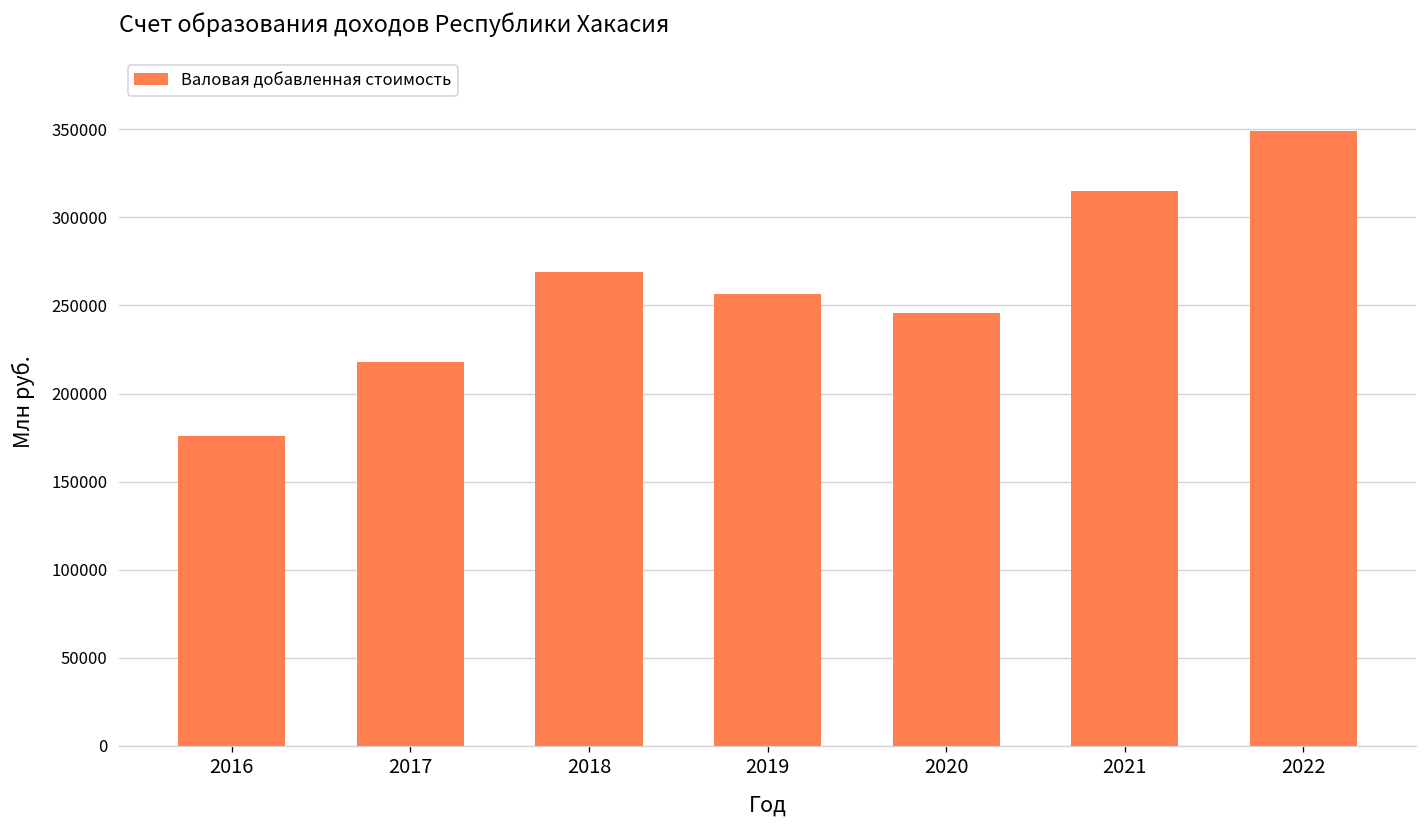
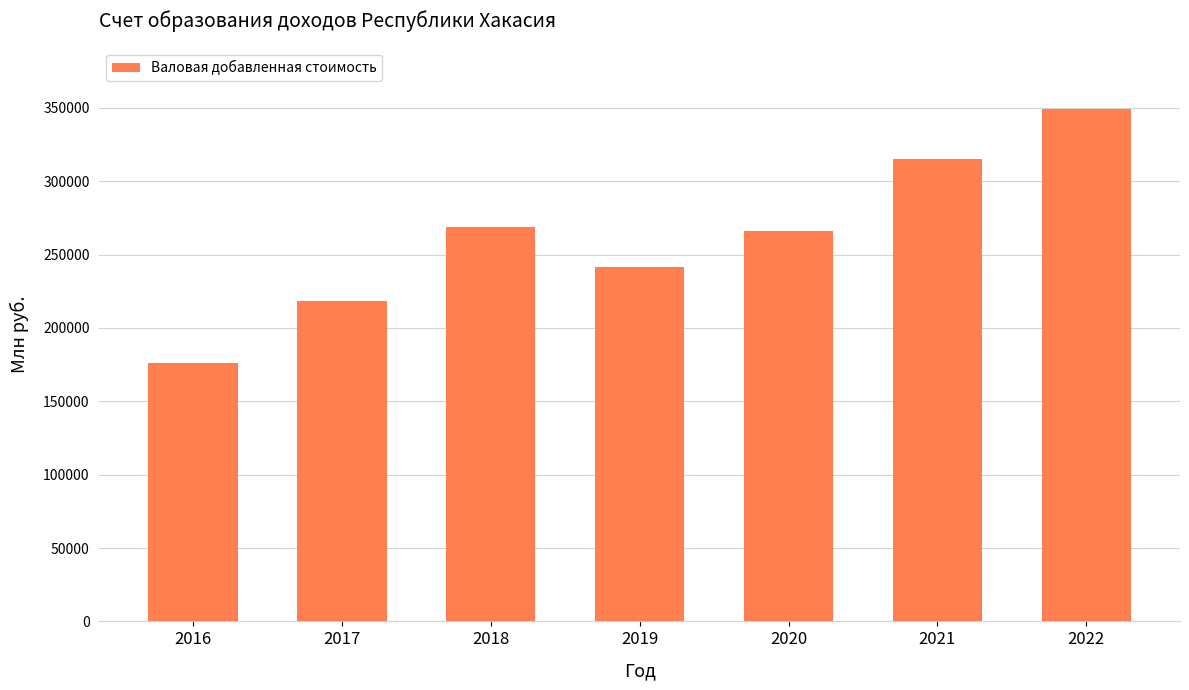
  {
    "2016": 176000,
    "2017": 218000,
    "2018": 269000,
-   "2019": 256000,
-   "2020": 245000,
+   "2019": 241000,
+   "2020": 266000,
    "2021": 315000,
    "2022": 349000
  }
